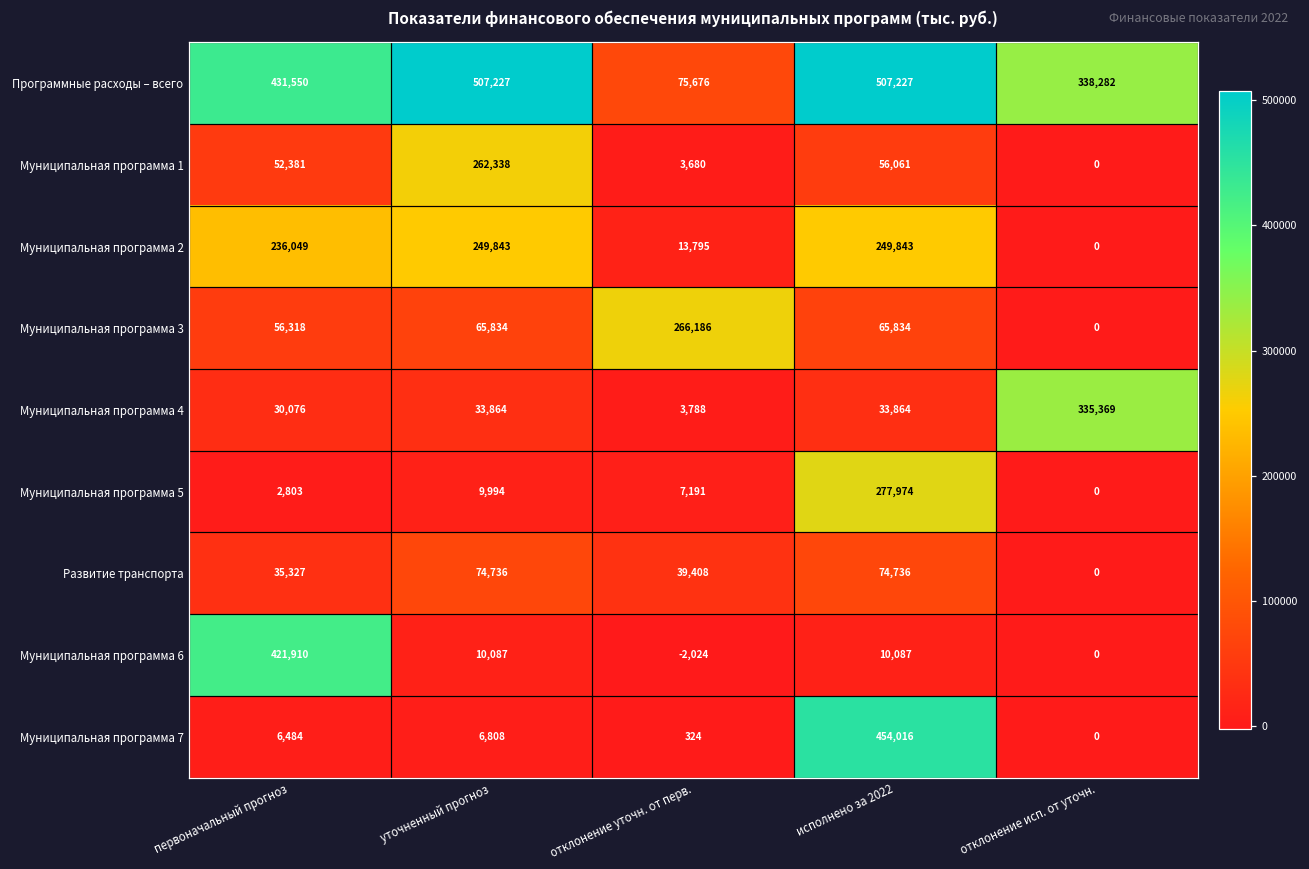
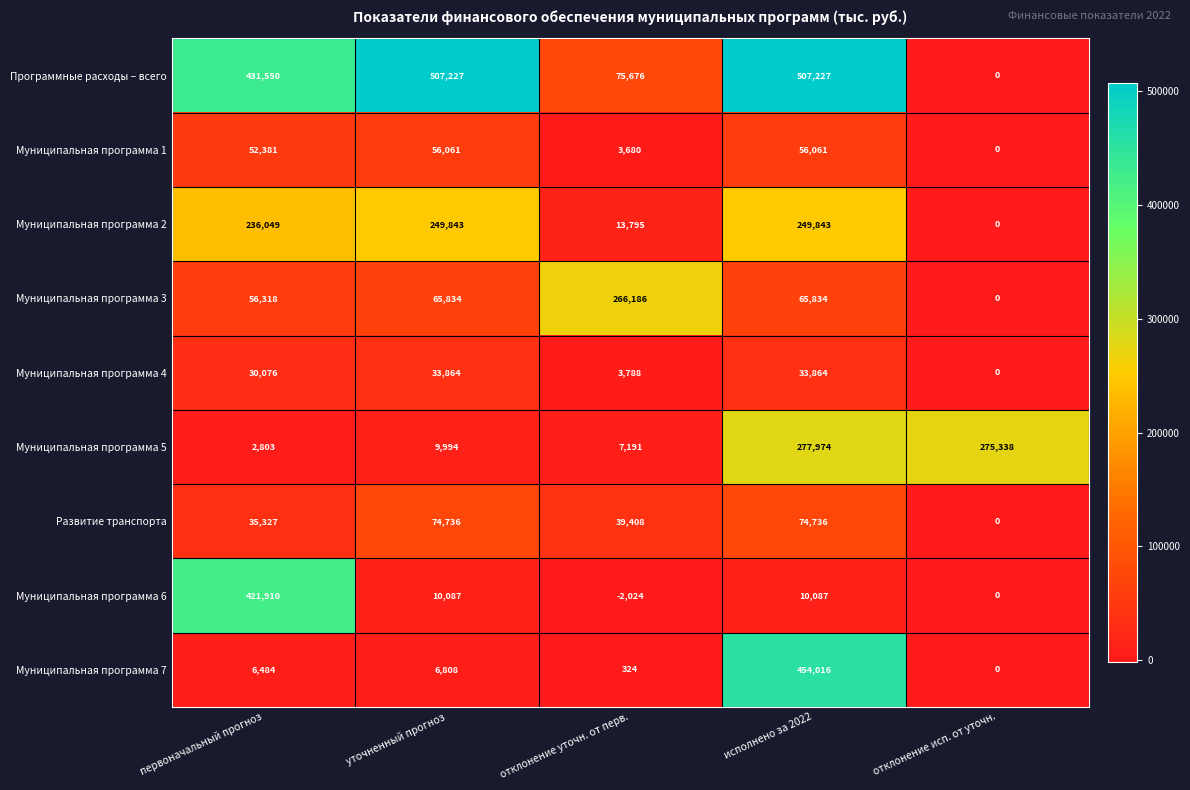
  {
    "Программные расходы – всего": {
      "первоначальный прогноз": "431,550",
      "уточненный прогноз": "507,227",
      "отклонение уточн. от перв.": "75,676",
      "исполнено за 2022": "507,227",
-     "отклонение исп. от уточн.": "338,282"
+     "отклонение исп. от уточн.": "0"
    },
    "Муниципальная программа 1": {
      "первоначальный прогноз": "52,381",
-     "уточненный прогноз": "262,338",
+     "уточненный прогноз": "56,061",
      "отклонение уточн. от перв.": "3,680",
      "исполнено за 2022": "56,061",
      "отклонение исп. от уточн.": "0"
    },
    "Муниципальная программа 2": {
      "первоначальный прогноз": "236,049",
      "уточненный прогноз": "249,843",
      "отклонение уточн. от перв.": "13,795",
      "исполнено за 2022": "249,843",
      "отклонение исп. от уточн.": "0"
    },
    "Муниципальная программа 3": {
      "первоначальный прогноз": "56,318",
      "уточненный прогноз": "65,834",
      "отклонение уточн. от перв.": "266,186",
      "исполнено за 2022": "65,834",
      "отклонение исп. от уточн.": "0"
    },
    "Муниципальная программа 4": {
      "первоначальный прогноз": "30,076",
      "уточненный прогноз": "33,864",
      "отклонение уточн. от перв.": "3,788",
      "исполнено за 2022": "33,864",
-     "отклонение исп. от уточн.": "335,369"
+     "отклонение исп. от уточн.": "0"
    },
    "Муниципальная программа 5": {
      "первоначальный прогноз": "2,803",
      "уточненный прогноз": "9,994",
      "отклонение уточн. от перв.": "7,191",
      "исполнено за 2022": "277,974",
-     "отклонение исп. от уточн.": "0"
+     "отклонение исп. от уточн.": "275,338"
    },
    "Развитие транспорта": {
      "первоначальный прогноз": "35,327",
      "уточненный прогноз": "74,736",
      "отклонение уточн. от перв.": "39,408",
      "исполнено за 2022": "74,736",
      "отклонение исп. от уточн.": "0"
    },
    "Муниципальная программа 6": {
      "первоначальный прогноз": "421,910",
      "уточненный прогноз": "10,087",
      "отклонение уточн. от перв.": "-2,024",
      "исполнено за 2022": "10,087",
      "отклонение исп. от уточн.": "0"
    },
    "Муниципальная программа 7": {
      "первоначальный прогноз": "6,484",
      "уточненный прогноз": "6,808",
      "отклонение уточн. от перв.": "324",
      "исполнено за 2022": "454,016",
      "отклонение исп. от уточн.": "0"
    }
  }
